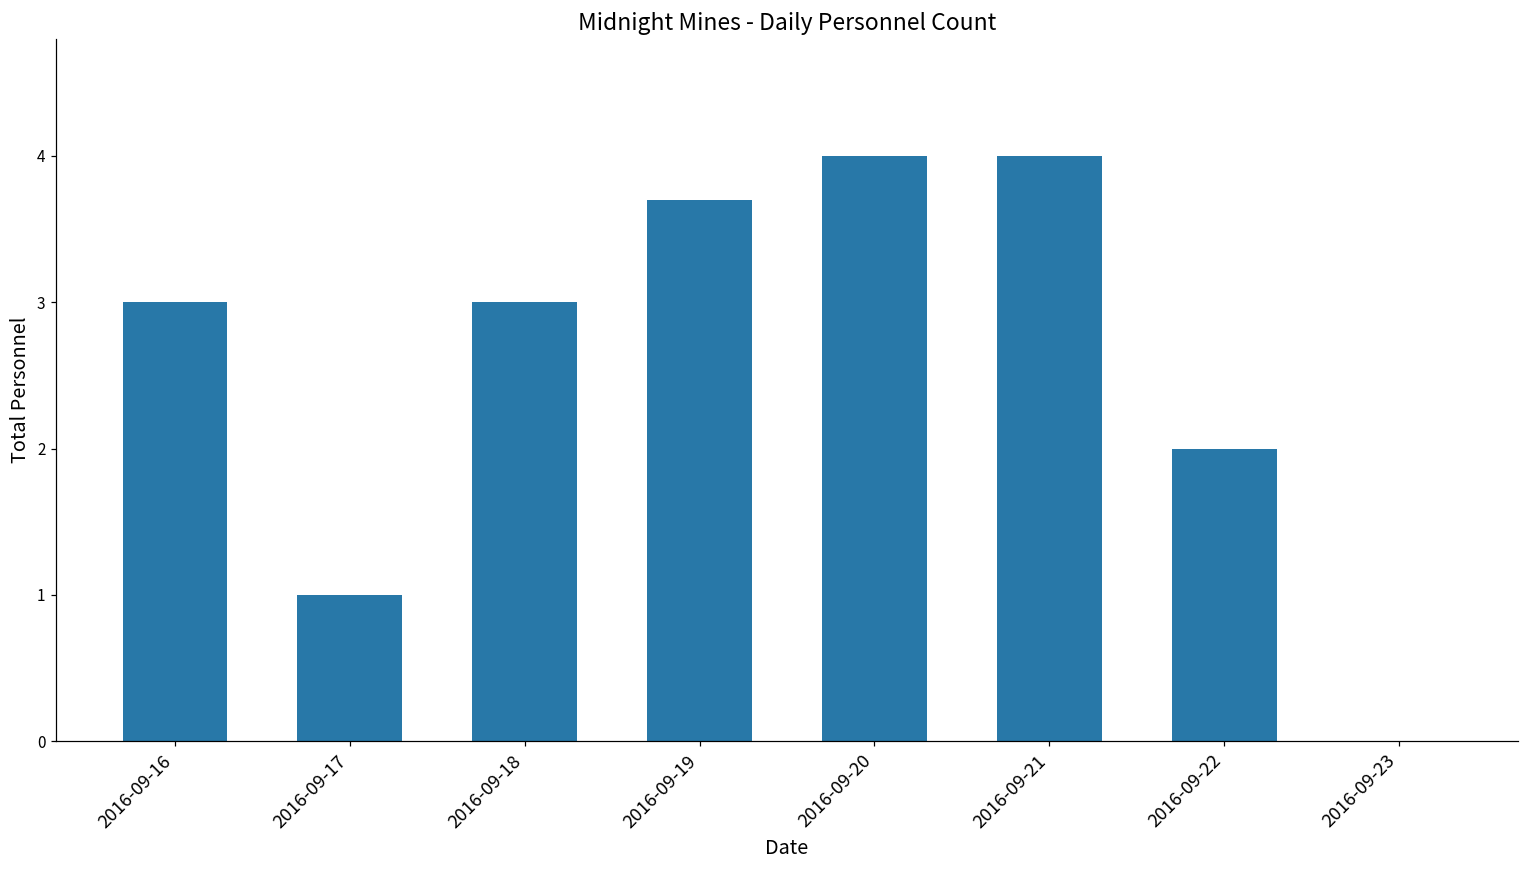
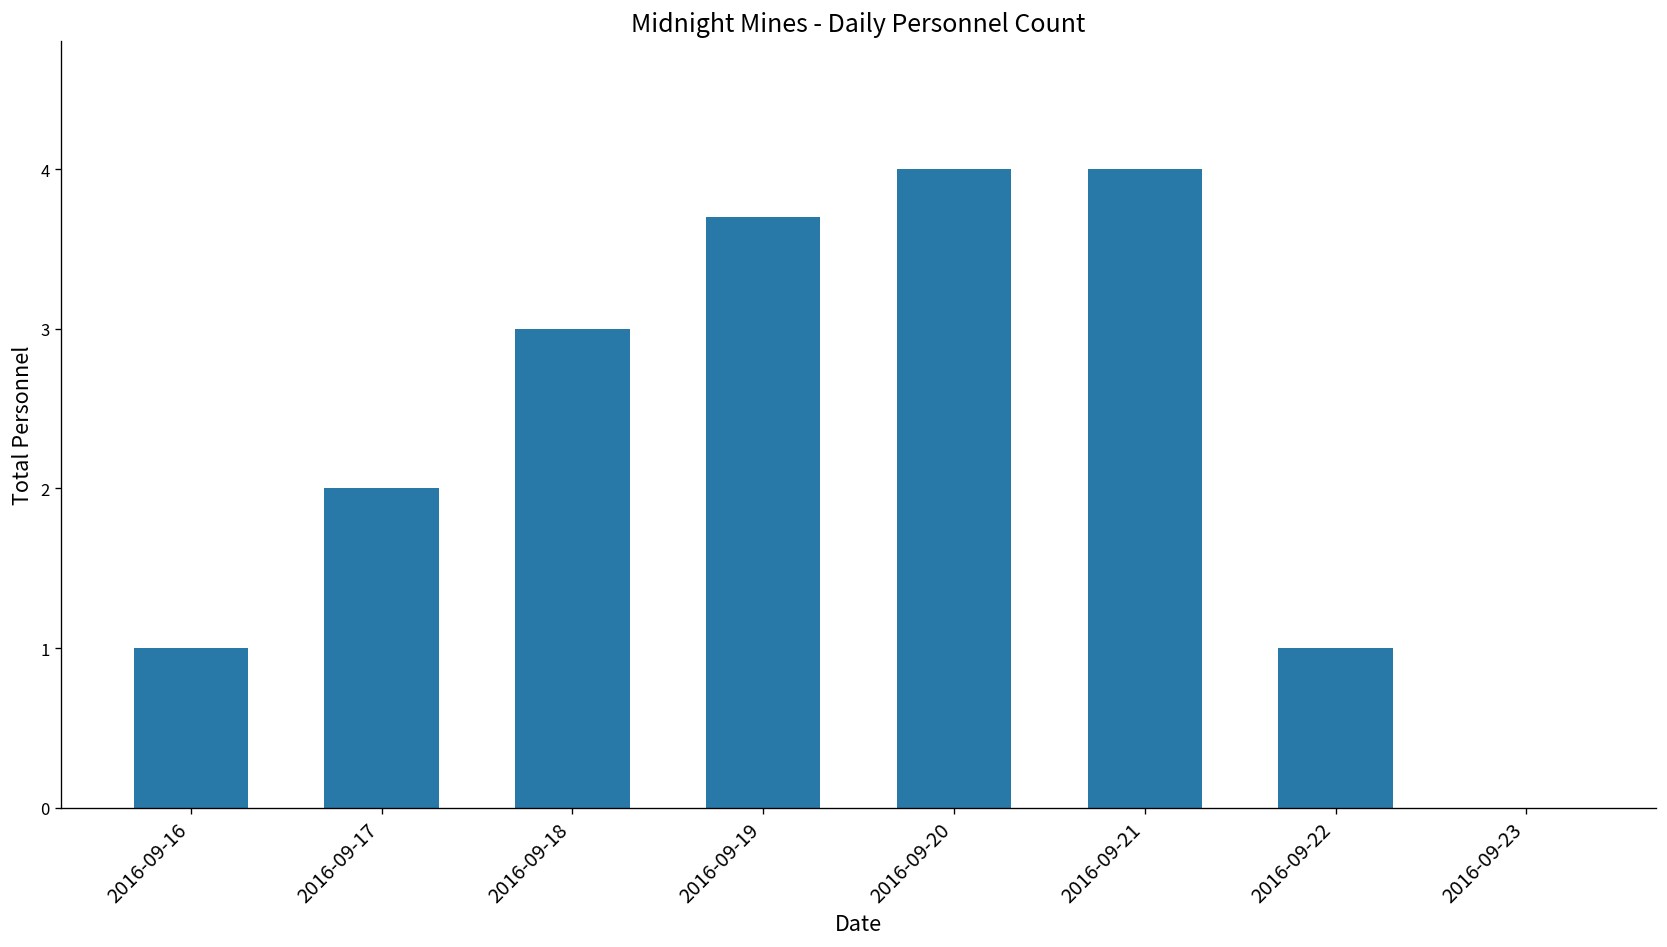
  {
-   "2016-09-16": 3,
-   "2016-09-17": 1,
+   "2016-09-16": 1,
+   "2016-09-17": 2,
    "2016-09-18": 3,
    "2016-09-19": 3.70,
    "2016-09-20": 4,
    "2016-09-21": 4,
-   "2016-09-22": 2,
+   "2016-09-22": 1,
    "2016-09-23": 0
  }
